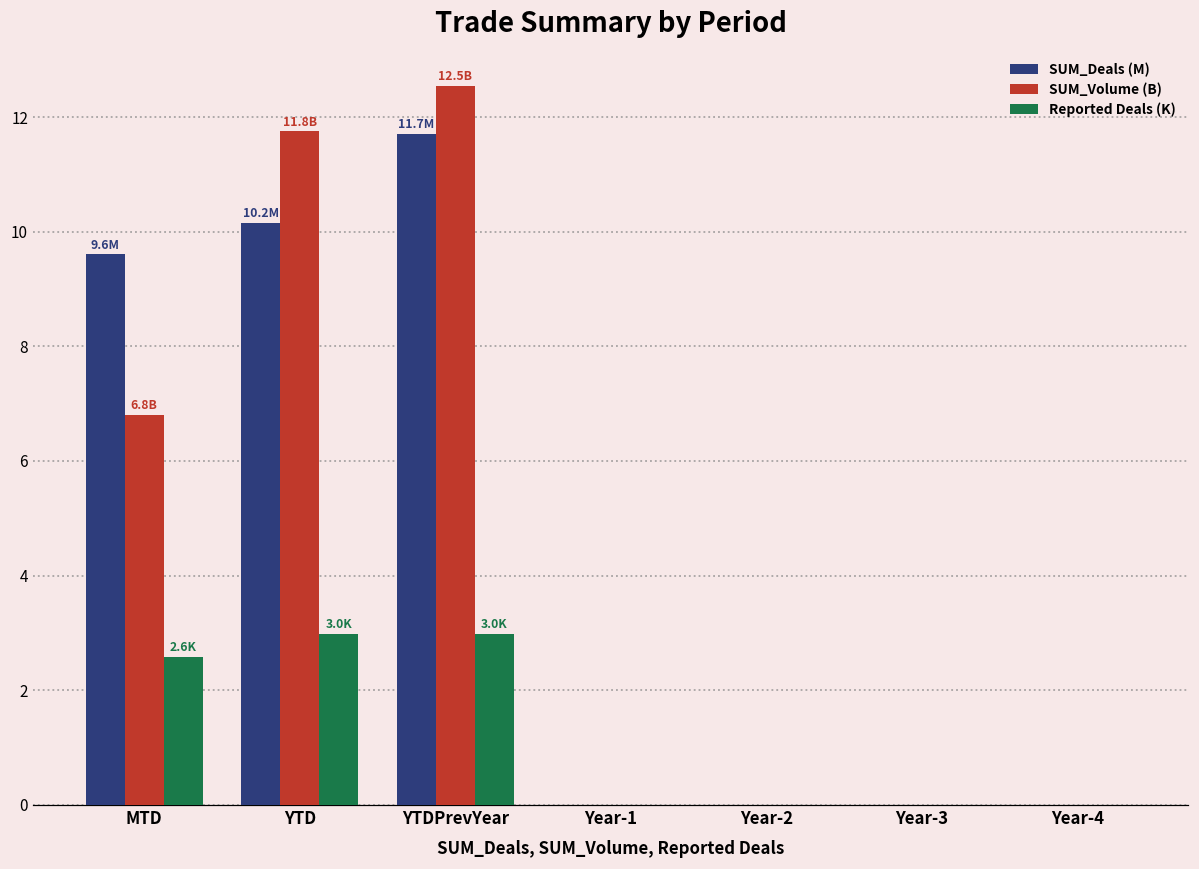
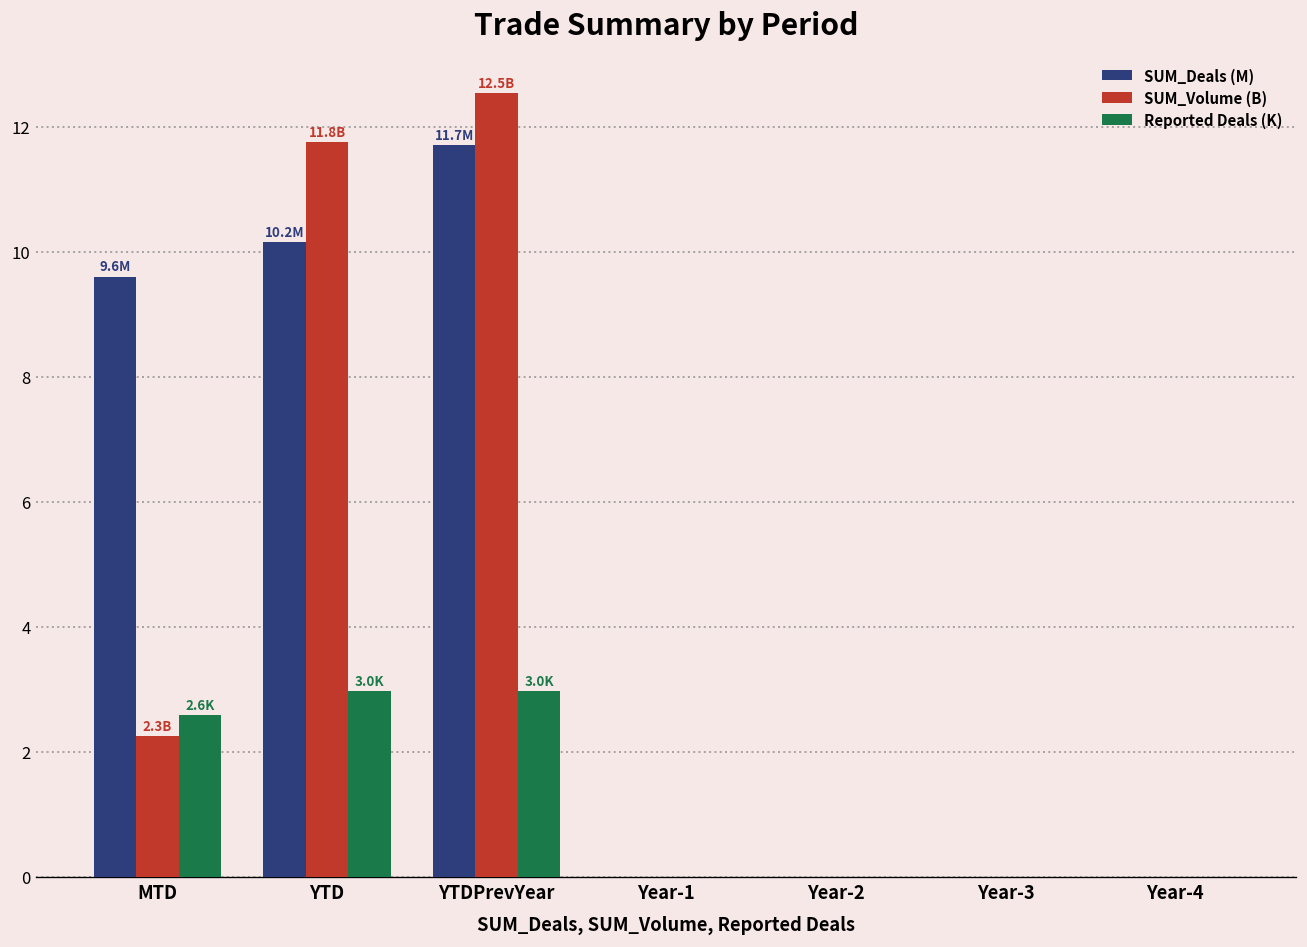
  {
    "SUM_Deals (M)": {
      "MTD": "9.6M",
      "YTD": "10.2M",
      "YTDPrevYear": "11.7M"
    },
    "SUM_Volume (B)": {
-     "MTD": "6.8B",
+     "MTD": "2.3B",
      "YTD": "11.8B",
      "YTDPrevYear": "12.5B"
    },
    "Reported Deals (K)": {
      "MTD": "2.6K",
      "YTD": "3.0K",
      "YTDPrevYear": "3.0K"
    }
  }
